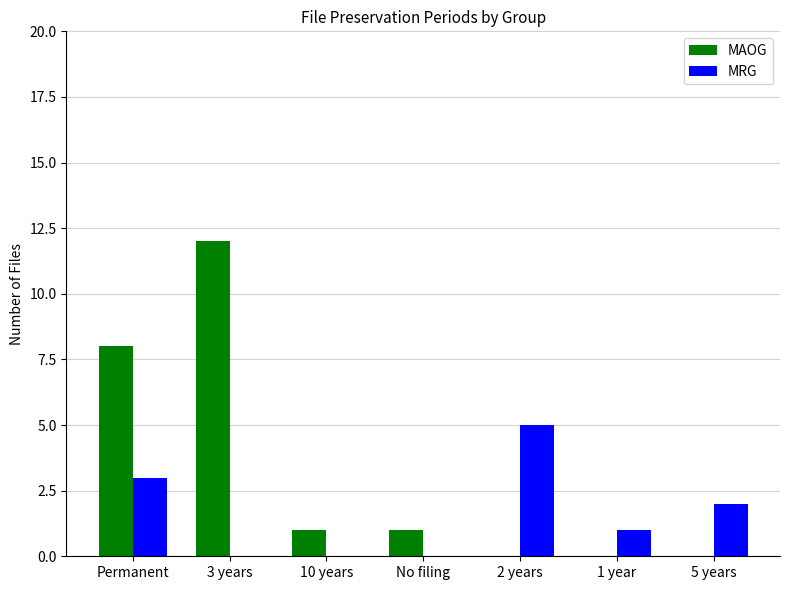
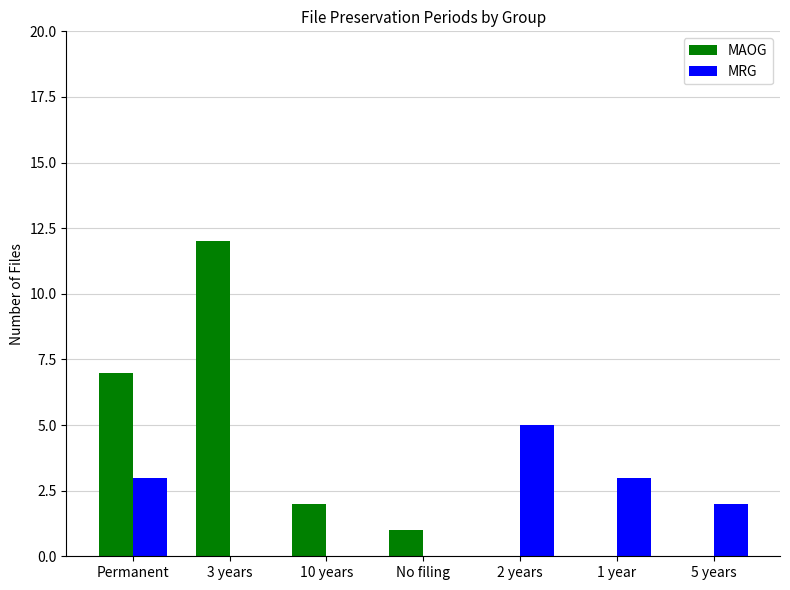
  {
    "MAOG": {
-     "Permanent": 8,
+     "Permanent": 7,
      "3 years": 12,
-     "10 years": 1,
+     "10 years": 2,
      "No filing": 1,
      "2 years": 0,
      "1 year": 0,
      "5 years": 0
    },
    "MRG": {
      "Permanent": 3,
      "3 years": 0,
      "10 years": 0,
      "No filing": 0,
      "2 years": 5,
-     "1 year": 1,
+     "1 year": 3,
      "5 years": 2
    }
  }
